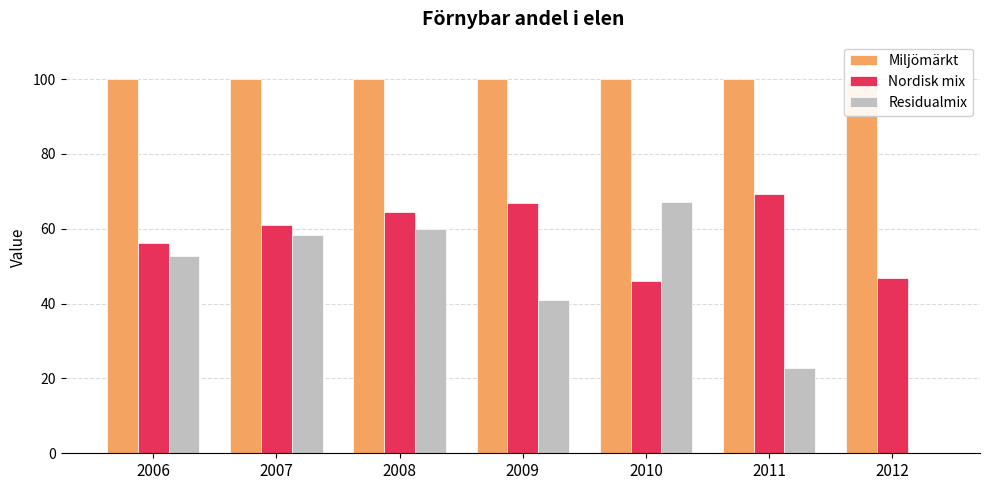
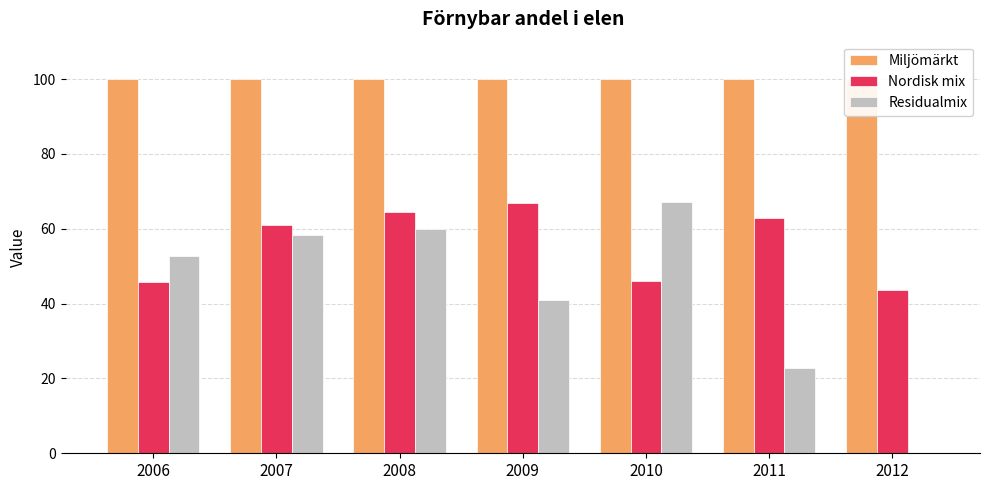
  {
    "Miljömärkt": {
      "2006": 100,
      "2007": 100,
      "2008": 100,
      "2009": 100,
      "2010": 100,
      "2011": 100
    },
    "Nordisk mix": {
-     "2006": 56,
+     "2006": 46,
      "2007": 61,
      "2008": 65,
      "2009": 67,
      "2010": 46,
-     "2011": 69,
-     "2012": 47
+     "2011": 63,
+     "2012": 44
    },
    "Residualmix": {
      "2006": 53,
      "2007": 58,
      "2008": 60,
      "2009": 41,
      "2010": 67,
      "2011": 23,
      "2012": 0
    }
  }
